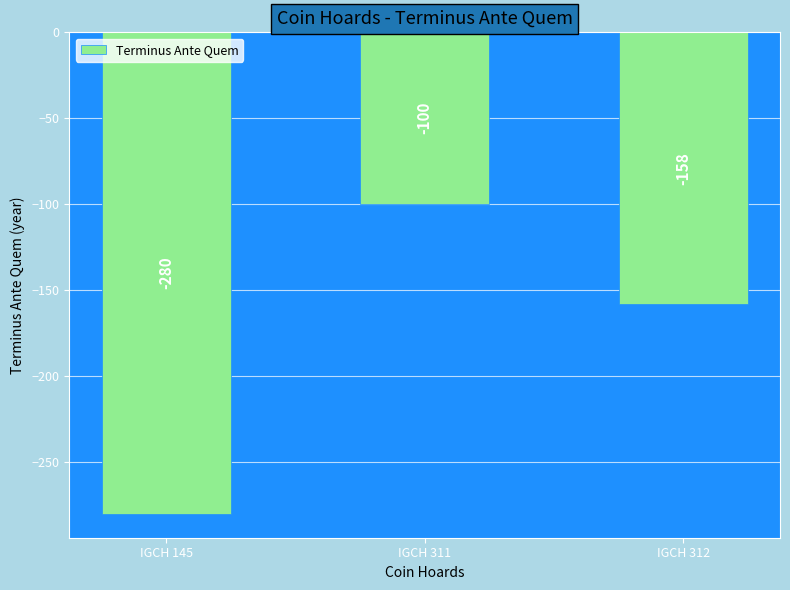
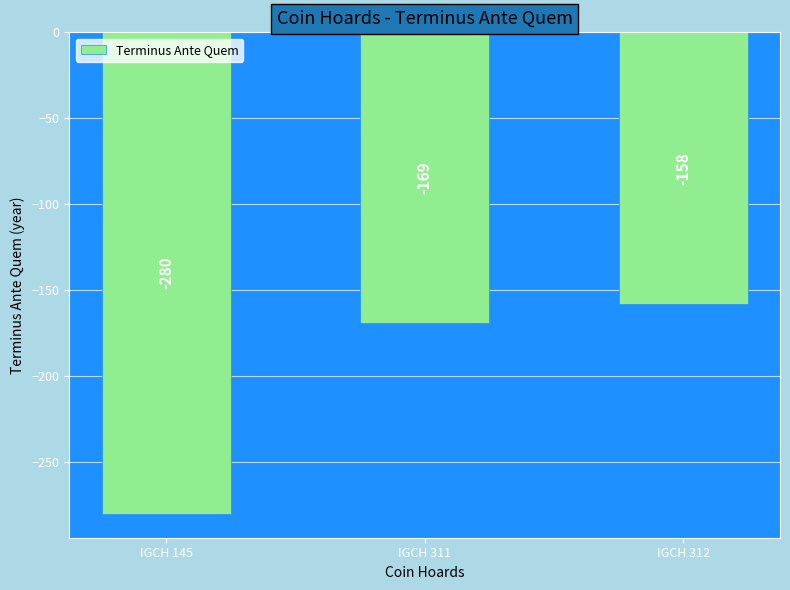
  {
    "IGCH 145": -280,
-   "IGCH 311": -100,
+   "IGCH 311": -169,
    "IGCH 312": -158
  }
